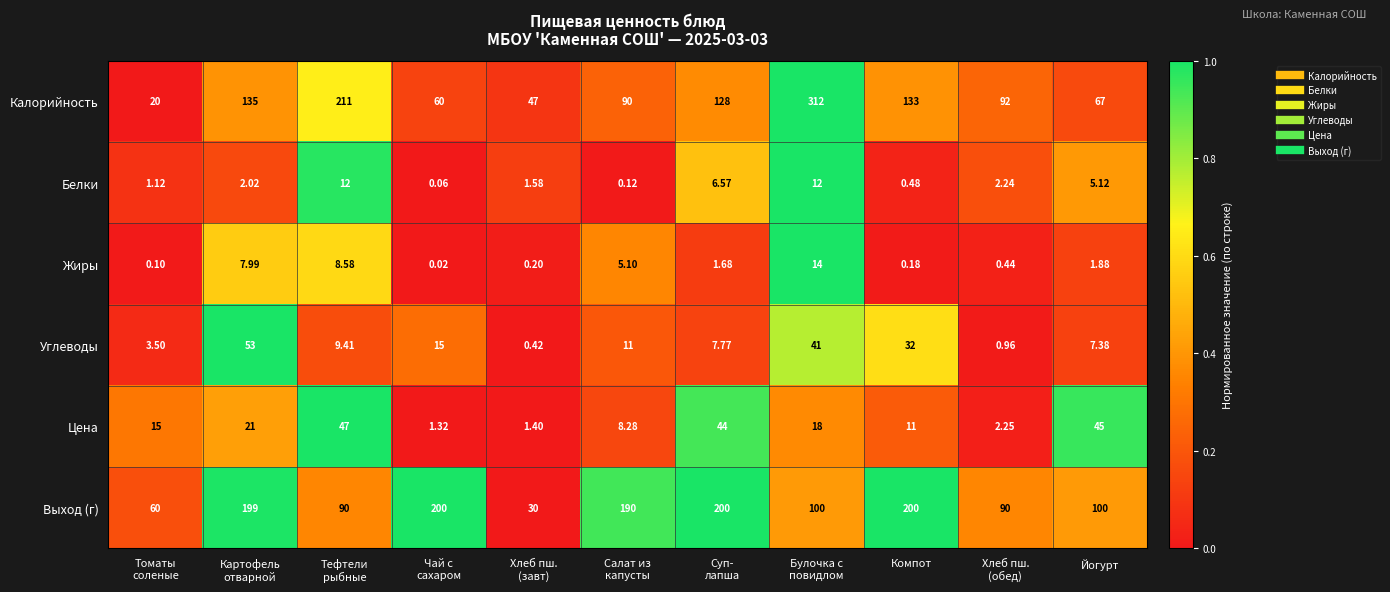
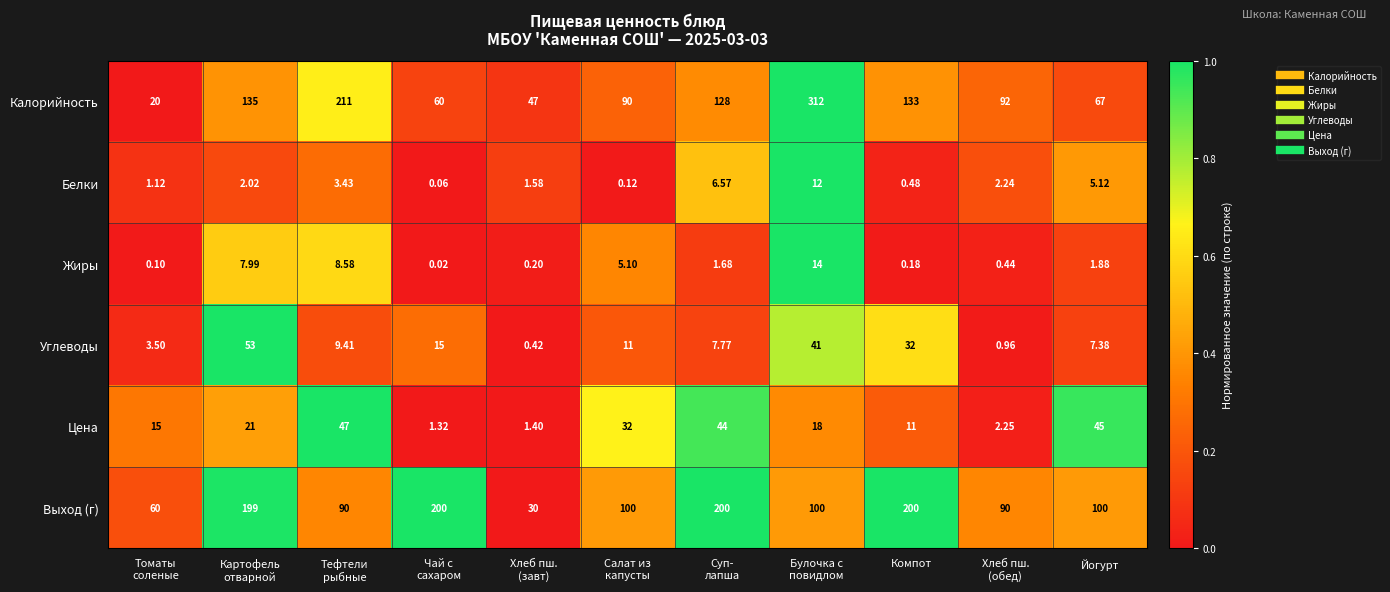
  {
    "Калорийность": {
      "Томаты соленые": 20,
      "Картофель отварной": 135,
      "Тефтели рыбные": 211,
      "Чай с сахаром": 60,
      "Хлеб пш. (завт)": 47,
      "Салат из капусты": 90,
      "Суп- лапша": 128,
      "Булочка с повидлом": 312,
      "Компот": 133,
      "Хлеб пш. (обед)": 92,
      "Йогурт": 67
    },
    "Белки": {
      "Томаты соленые": 1.12,
      "Картофель отварной": 2.02,
-     "Тефтели рыбные": 12,
+     "Тефтели рыбные": 3.43,
      "Чай с сахаром": 0.06,
      "Хлеб пш. (завт)": 1.58,
      "Салат из капусты": 0.12,
      "Суп- лапша": 6.57,
      "Булочка с повидлом": 12,
      "Компот": 0.48,
      "Хлеб пш. (обед)": 2.24,
      "Йогурт": 5.12
    },
    "Жиры": {
      "Томаты соленые": 0.10,
      "Картофель отварной": 7.99,
      "Тефтели рыбные": 8.58,
      "Чай с сахаром": 0.02,
      "Хлеб пш. (завт)": 0.20,
      "Салат из капусты": 5.10,
      "Суп- лапша": 1.68,
      "Булочка с повидлом": 14,
      "Компот": 0.18,
      "Хлеб пш. (обед)": 0.44,
      "Йогурт": 1.88
    },
    "Углеводы": {
      "Томаты соленые": 3.50,
      "Картофель отварной": 53,
      "Тефтели рыбные": 9.41,
      "Чай с сахаром": 15,
      "Хлеб пш. (завт)": 0.42,
      "Салат из капусты": 11,
      "Суп- лапша": 7.77,
      "Булочка с повидлом": 41,
      "Компот": 32,
      "Хлеб пш. (обед)": 0.96,
      "Йогурт": 7.38
    },
    "Цена": {
      "Томаты соленые": 15,
      "Картофель отварной": 21,
      "Тефтели рыбные": 47,
      "Чай с сахаром": 1.32,
      "Хлеб пш. (завт)": 1.40,
-     "Салат из капусты": 8.28,
+     "Салат из капусты": 32,
      "Суп- лапша": 44,
      "Булочка с повидлом": 18,
      "Компот": 11,
      "Хлеб пш. (обед)": 2.25,
      "Йогурт": 45
    },
    "Выход (г)": {
      "Томаты соленые": 60,
      "Картофель отварной": 199,
      "Тефтели рыбные": 90,
      "Чай с сахаром": 200,
      "Хлеб пш. (завт)": 30,
-     "Салат из капусты": 190,
+     "Салат из капусты": 100,
      "Суп- лапша": 200,
      "Булочка с повидлом": 100,
      "Компот": 200,
      "Хлеб пш. (обед)": 90,
      "Йогурт": 100
    }
  }
